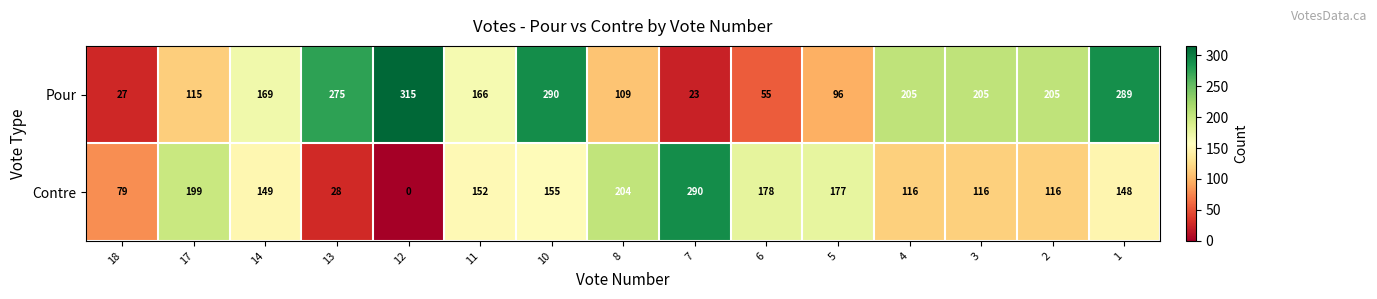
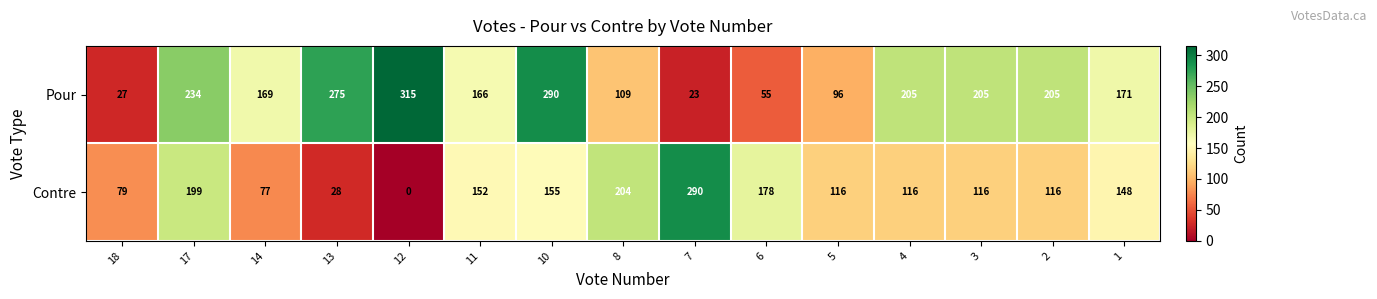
  {
    "Pour": {
      "18": 27,
-     "17": 115,
+     "17": 234,
      "14": 169,
      "13": 275,
      "12": 315,
      "11": 166,
      "10": 290,
      "8": 109,
      "7": 23,
      "6": 55,
      "5": 96,
      "4": 205,
      "3": 205,
      "2": 205,
-     "1": 289
+     "1": 171
    },
    "Contre": {
      "18": 79,
      "17": 199,
-     "14": 149,
+     "14": 77,
      "13": 28,
      "12": 0,
      "11": 152,
      "10": 155,
      "8": 204,
      "7": 290,
      "6": 178,
-     "5": 177,
+     "5": 116,
      "4": 116,
      "3": 116,
      "2": 116,
      "1": 148
    }
  }
